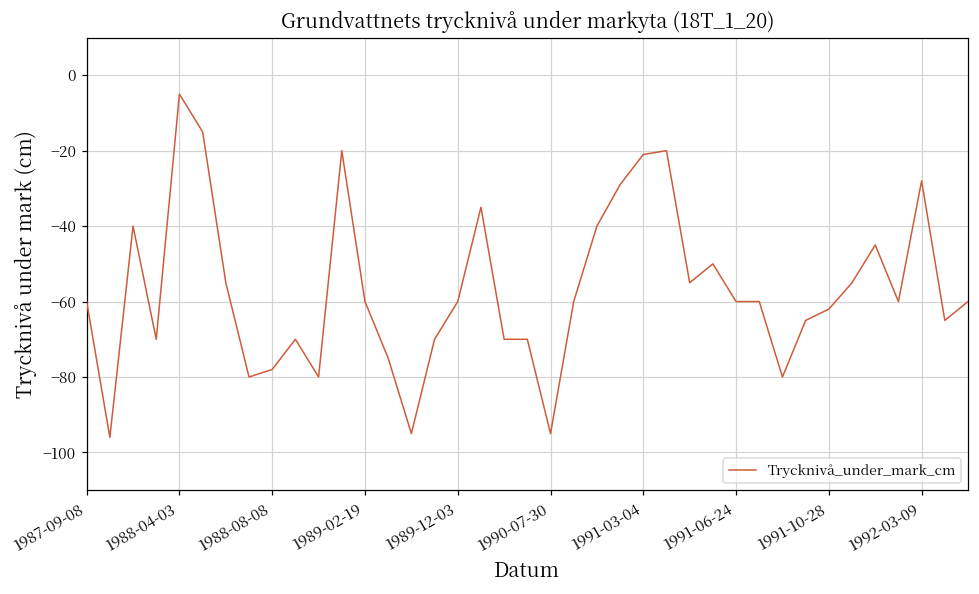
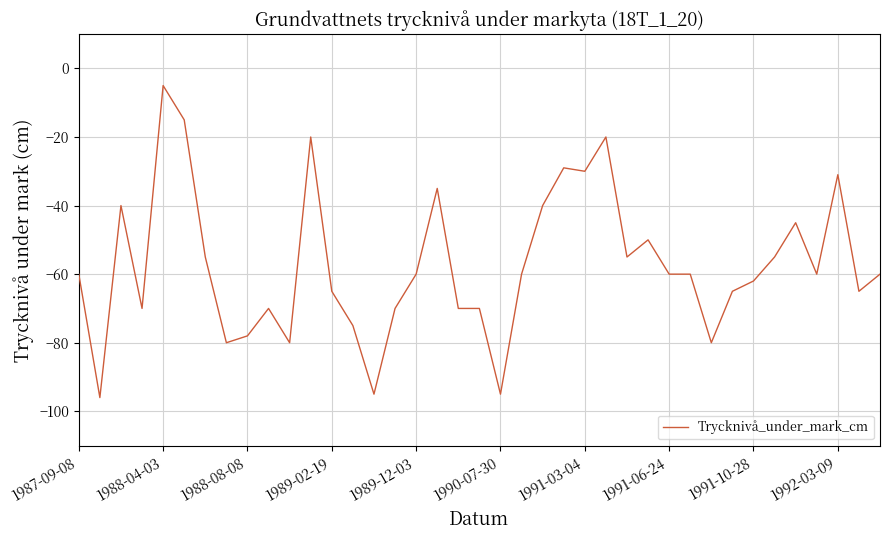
  {
    "1987-09-08": -60,
    "1988-04-03": -5,
    "1988-08-08": -78,
-   "1989-02-19": -60,
+   "1989-02-19": -65,
    "1989-12-03": -60,
    "1990-07-30": -95,
-   "1991-03-04": -21,
+   "1991-03-04": -30,
    "1991-06-24": -60,
    "1991-10-28": -62,
-   "1992-03-09": -28
+   "1992-03-09": -31
  }
